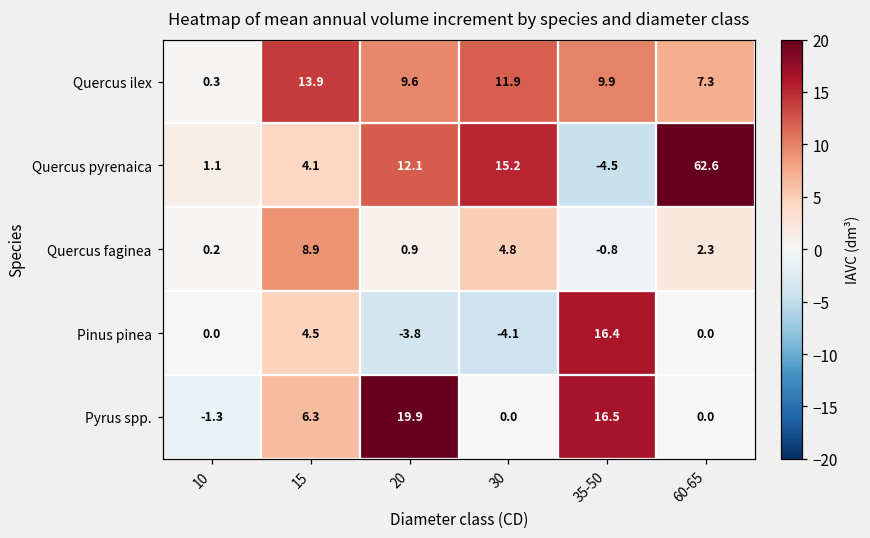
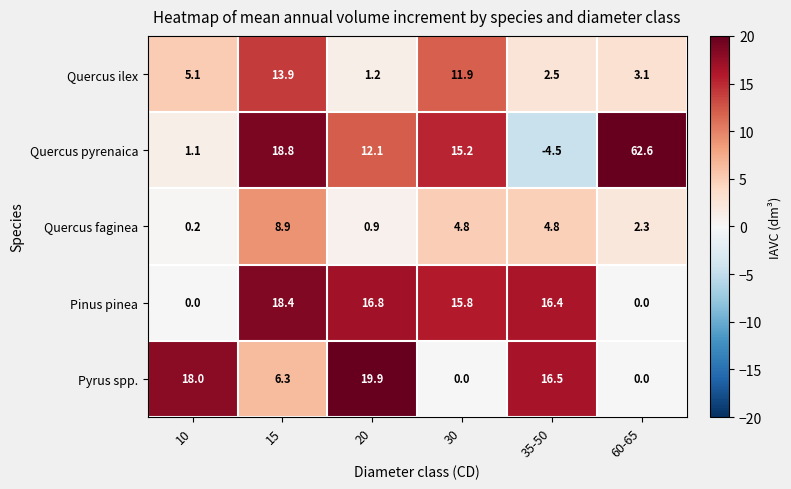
  {
    "Quercus ilex": {
-     "10": 0.3,
+     "10": 5.1,
      "15": 13.9,
-     "20": 9.6,
+     "20": 1.2,
      "30": 11.9,
-     "35-50": 9.9,
-     "60-65": 7.3
+     "35-50": 2.5,
+     "60-65": 3.1
    },
    "Quercus pyrenaica": {
      "10": 1.1,
-     "15": 4.1,
+     "15": 18.8,
      "20": 12.1,
      "30": 15.2,
      "35-50": -4.5,
      "60-65": 62.6
    },
    "Quercus faginea": {
      "10": 0.2,
      "15": 8.9,
      "20": 0.9,
      "30": 4.8,
-     "35-50": -0.8,
+     "35-50": 4.8,
      "60-65": 2.3
    },
    "Pinus pinea": {
      "10": 0.0,
-     "15": 4.5,
-     "20": -3.8,
-     "30": -4.1,
+     "15": 18.4,
+     "20": 16.8,
+     "30": 15.8,
      "35-50": 16.4,
      "60-65": 0.0
    },
    "Pyrus spp.": {
-     "10": -1.3,
+     "10": 18.0,
      "15": 6.3,
      "20": 19.9,
      "30": 0.0,
      "35-50": 16.5,
      "60-65": 0.0
    }
  }
